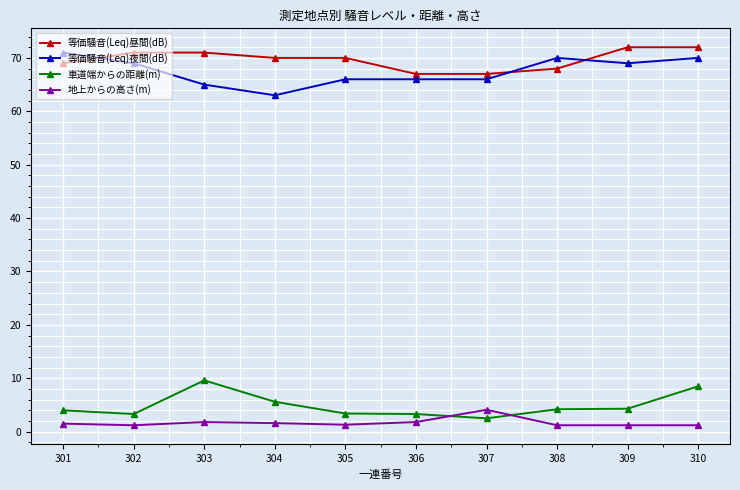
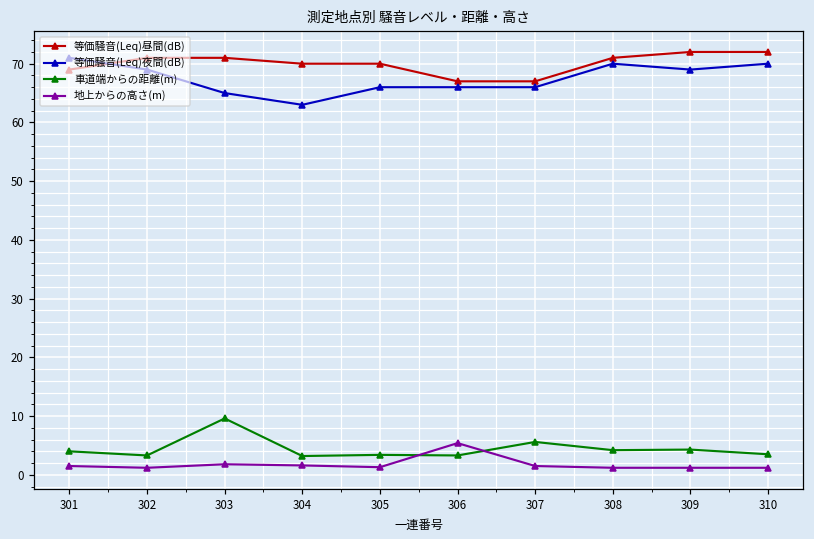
  {
    "等価騒音(Leq)昼間(dB)": {
      "303": 71,
      "304": 70,
      "305": 70,
      "306": 67,
      "307": 67,
-     "308": 68,
+     "308": 71,
      "309": 72,
      "310": 72
    },
    "等価騒音(Leq)夜間(dB)": {
      "303": 65,
      "304": 63,
      "305": 66,
      "306": 66,
      "307": 66,
      "308": 70,
      "309": 69,
      "310": 70
    },
    "車道端からの距離(m)": {
      "301": 4,
      "302": 3,
      "303": 10,
-     "304": 6,
+     "304": 3,
      "305": 3,
      "306": 3,
-     "307": 3,
+     "307": 6,
      "308": 4,
      "309": 4,
-     "310": 9
+     "310": 4
    },
    "地上からの高さ(m)": {
      "301": 2,
      "302": 1,
      "303": 2,
      "304": 2,
      "305": 1,
-     "306": 2,
-     "307": 4,
+     "306": 5,
+     "307": 2,
      "308": 1,
      "309": 1,
      "310": 1
    }
  }
